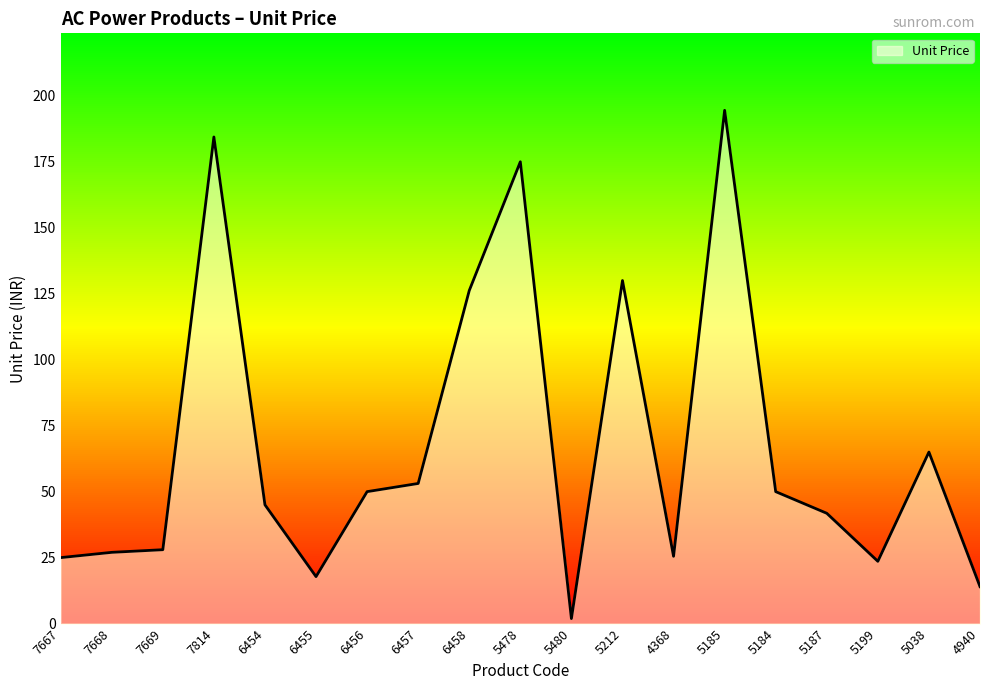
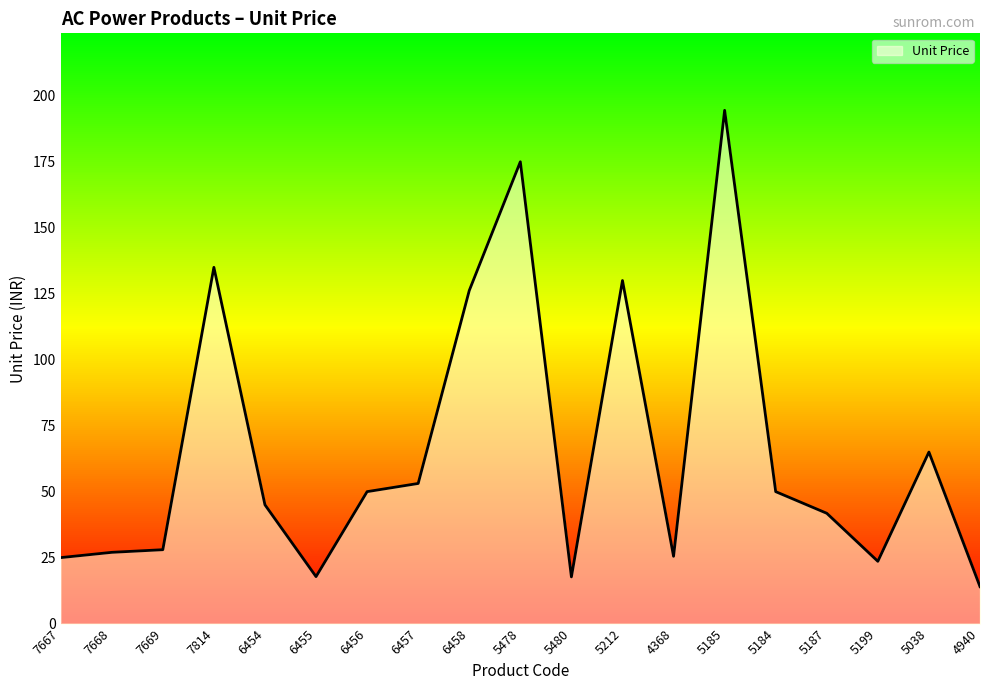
  {
    "Unit Price": {
      "7668": 27,
      "7669": 28,
-     "7814": 184,
+     "7814": 135,
      "6454": 45,
      "6455": 18,
      "6456": 50,
      "6457": 53,
      "6458": 126,
      "5478": 175,
-     "5480": 2,
+     "5480": 18,
      "5212": 130,
      "4368": 26,
      "5185": 195,
      "5184": 50,
      "5187": 42,
      "5199": 24,
      "5038": 65
    }
  }
